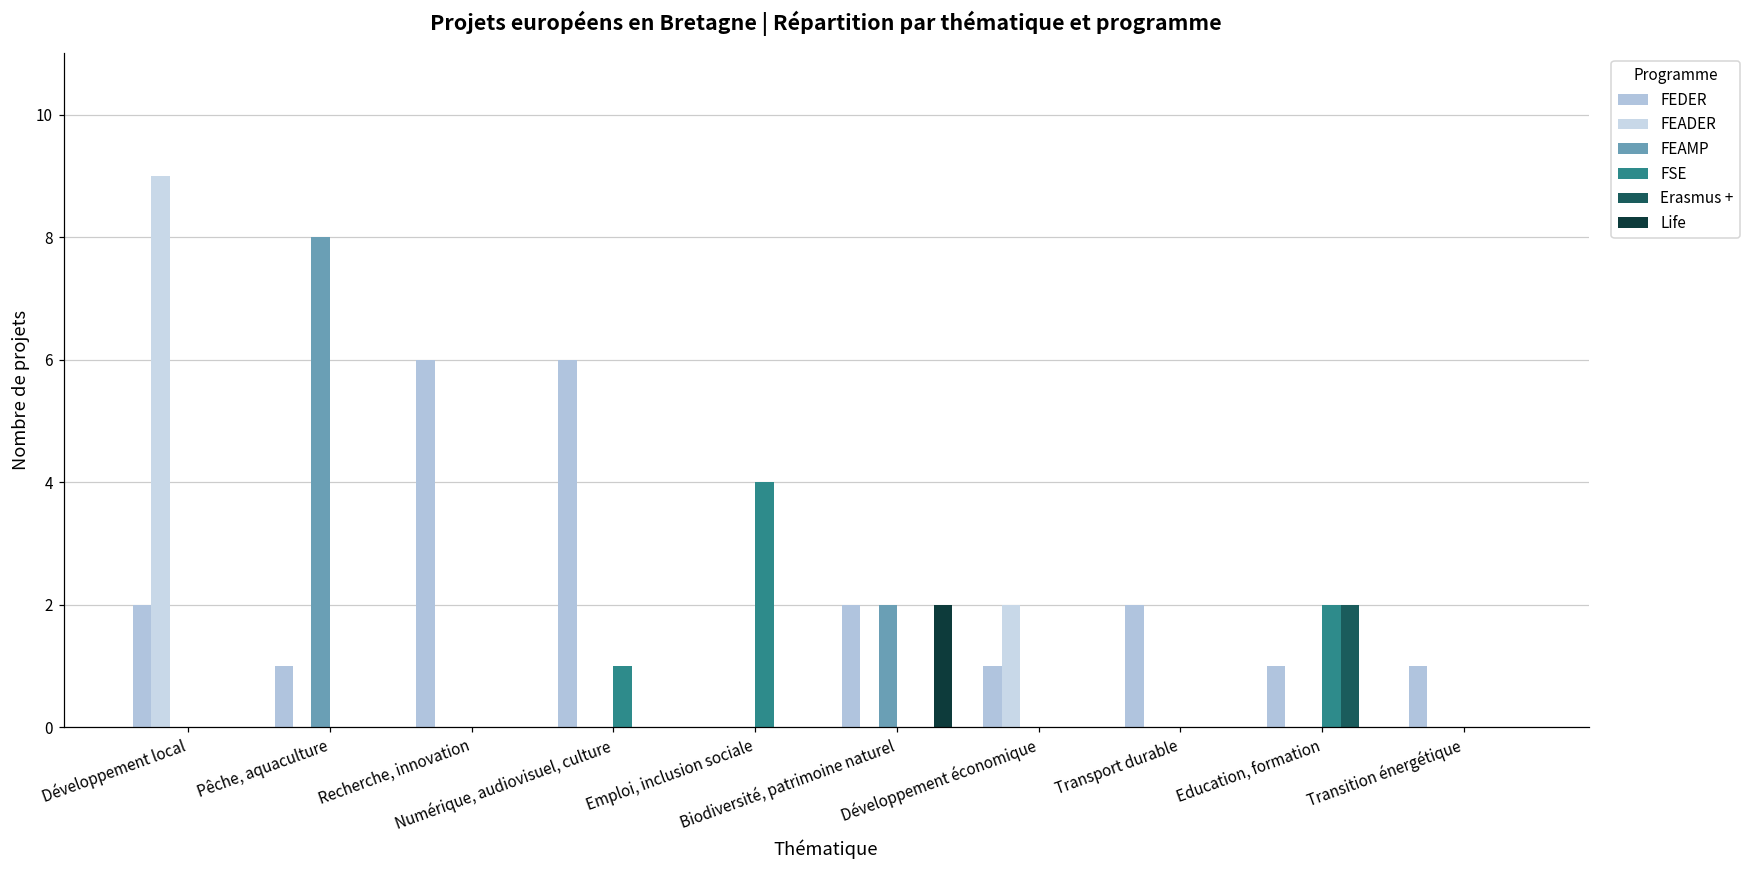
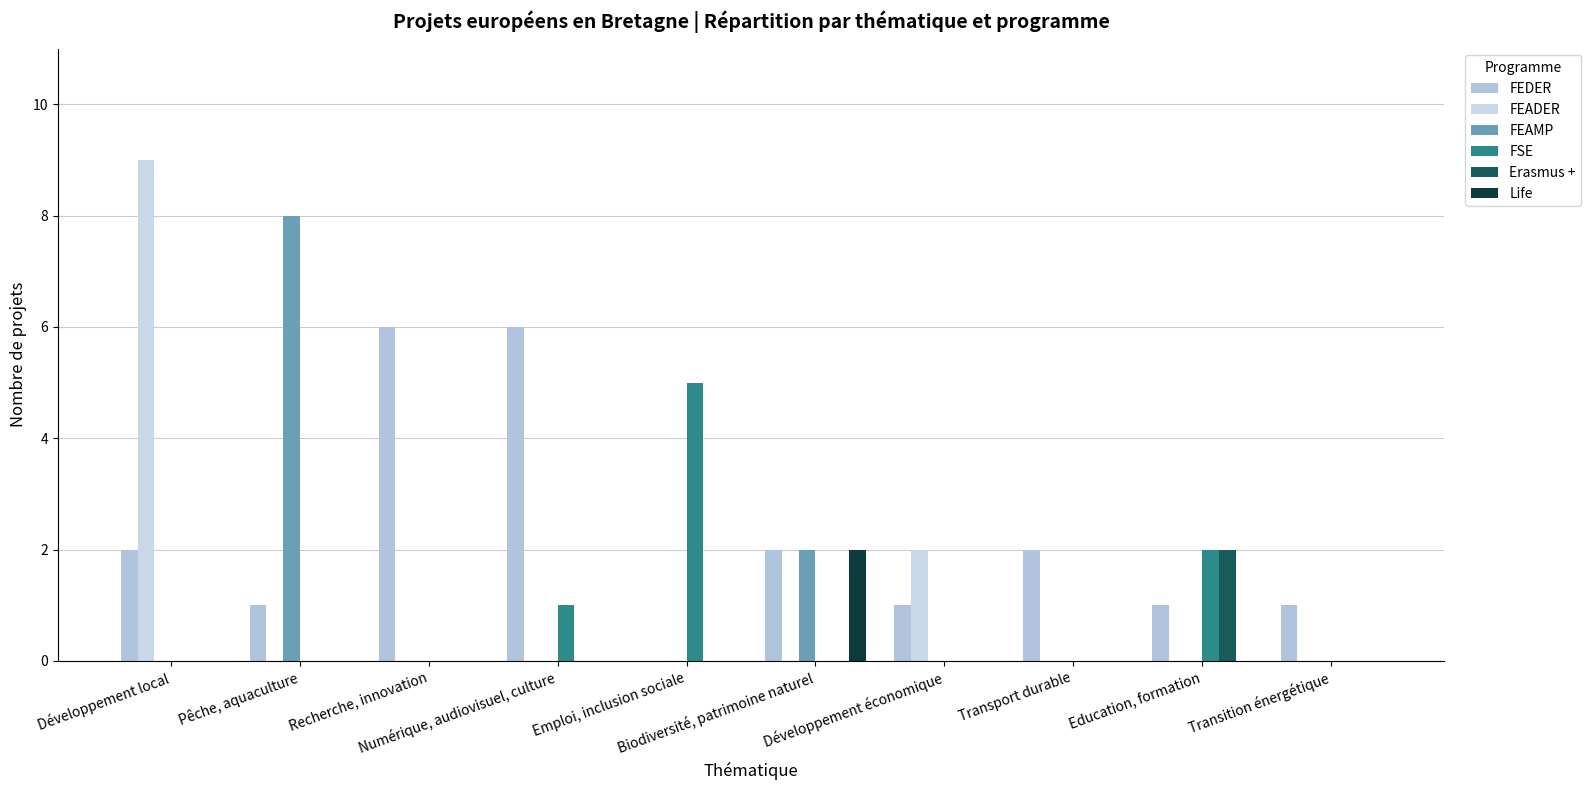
  {
    "FEAMP": {
      "Développement local": 0,
      "Pêche, aquaculture": 8,
      "Recherche, innovation": 0,
      "Numérique, audiovisuel, culture": 0,
      "Emploi, inclusion sociale": 0,
      "Biodiversité, patrimoine naturel": 2,
      "Développement économique": 0,
      "Transport durable": 0,
      "Education, formation": 0,
      "Transition énergétique": 0
    },
    "FSE": {
      "Développement local": 0,
      "Pêche, aquaculture": 0,
      "Recherche, innovation": 0,
      "Numérique, audiovisuel, culture": 1,
-     "Emploi, inclusion sociale": 4,
+     "Emploi, inclusion sociale": 5,
      "Biodiversité, patrimoine naturel": 0,
      "Développement économique": 0,
      "Transport durable": 0,
      "Education, formation": 2,
      "Transition énergétique": 0
    }
  }
